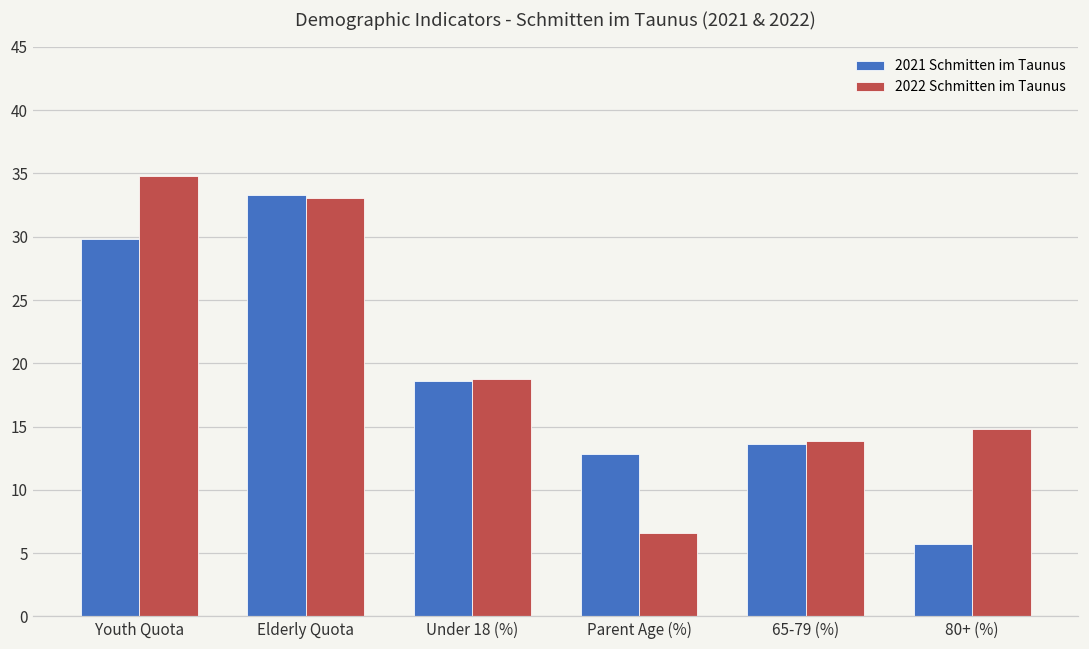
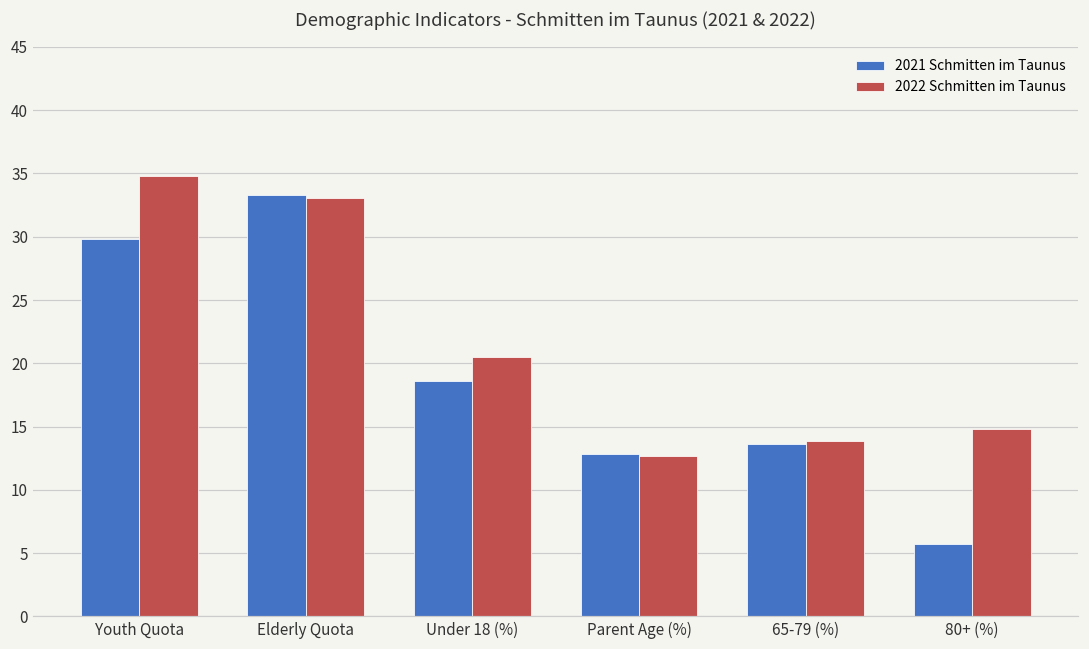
  {
    "2021 Schmitten im Taunus": {
      "Youth Quota": 29.8,
      "Elderly Quota": 33.3,
      "Under 18 (%)": 18.6,
      "Parent Age (%)": 12.8,
      "65-79 (%)": 13.6,
      "80+ (%)": 5.7
    },
    "2022 Schmitten im Taunus": {
      "Youth Quota": 34.8,
      "Elderly Quota": 33.1,
-     "Under 18 (%)": 18.8,
-     "Parent Age (%)": 6.6,
+     "Under 18 (%)": 20.5,
+     "Parent Age (%)": 12.7,
      "65-79 (%)": 13.9,
      "80+ (%)": 14.8
    }
  }
